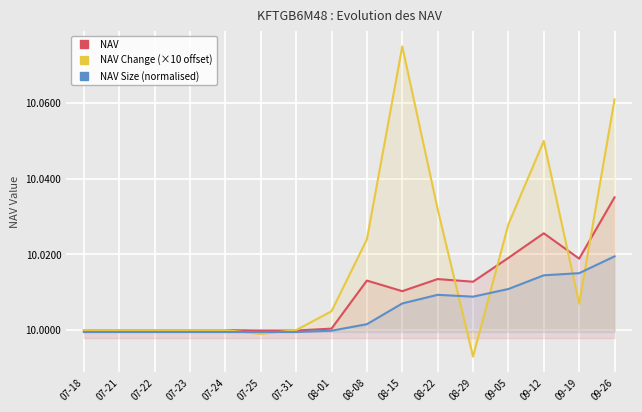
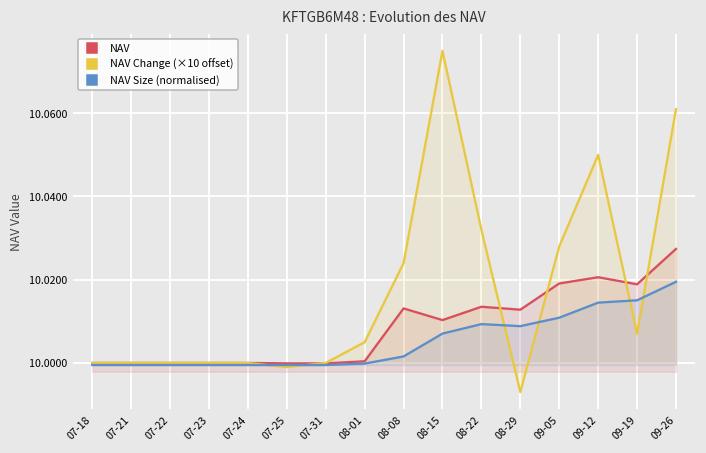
  {
    "NAV": {
      "08-08": 10.013,
      "08-15": 10.010,
      "08-22": 10.014,
      "08-29": 10.013,
      "09-05": 10.019,
-     "09-12": 10.026,
+     "09-12": 10.021,
      "09-19": 10.019,
-     "09-26": 10.035
+     "09-26": 10.027
    },
    "NAV Size (normalised)": {
      "08-08": 10.002,
      "08-15": 10.007,
      "08-22": 10.009,
      "08-29": 10.009,
      "09-05": 10.011,
      "09-12": 10.014,
      "09-19": 10.015,
      "09-26": 10.019
    }
  }
